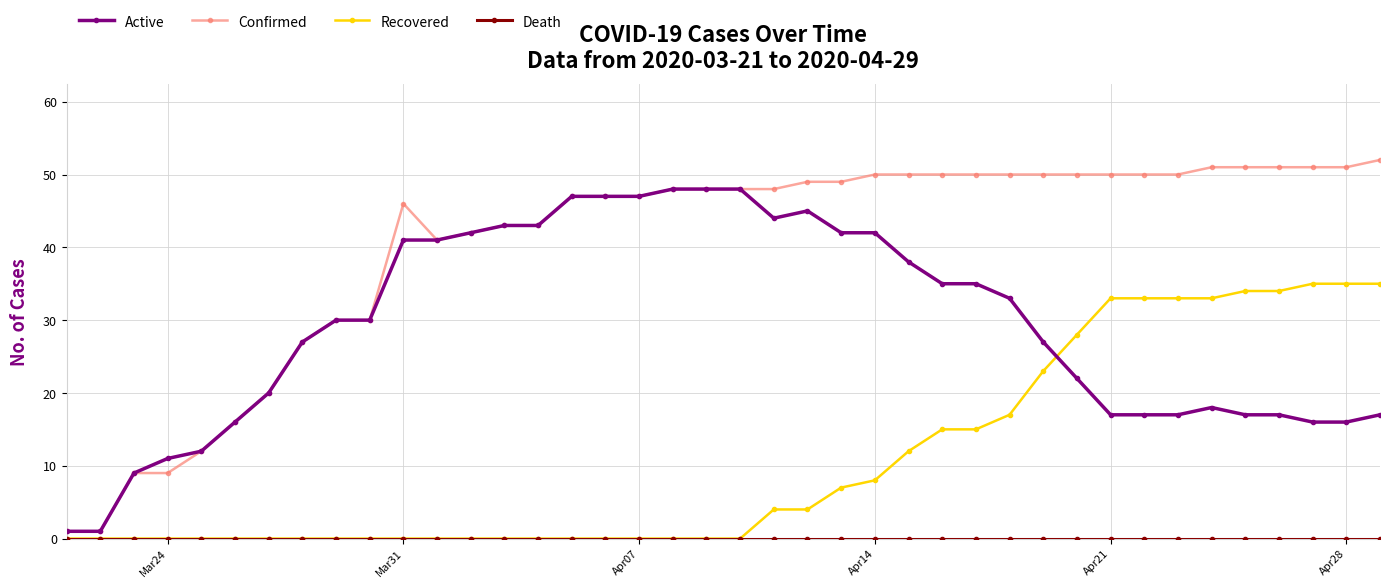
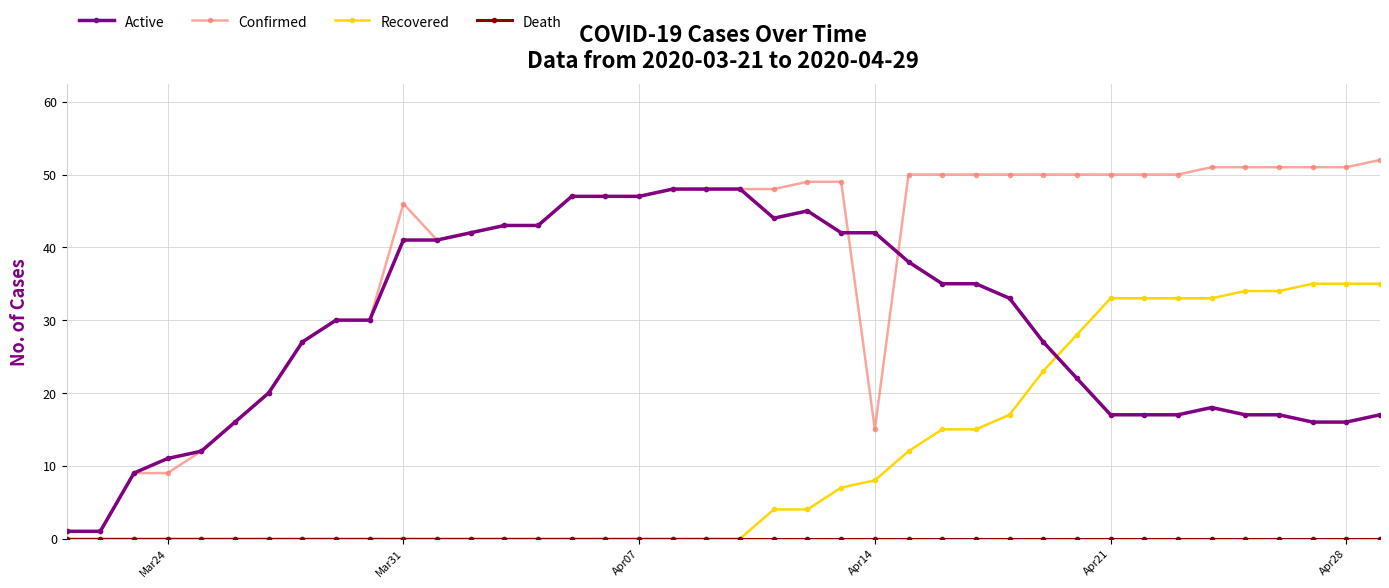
  {
    "Active": {
      "Mar24": 11,
      "Mar31": 41,
      "Apr14": 42,
      "Apr21": 17,
      "Apr28": 16
    },
    "Confirmed": {
      "Mar24": 9,
      "Mar31": 46,
-     "Apr14": 50,
+     "Apr14": 15,
      "Apr21": 50,
      "Apr28": 51
    },
    "Recovered": {
      "Apr14": 8,
      "Apr21": 33,
      "Apr28": 35
    },
    "Death": {
      "Apr14": 0,
      "Apr21": 0,
      "Apr28": 0
    }
  }
